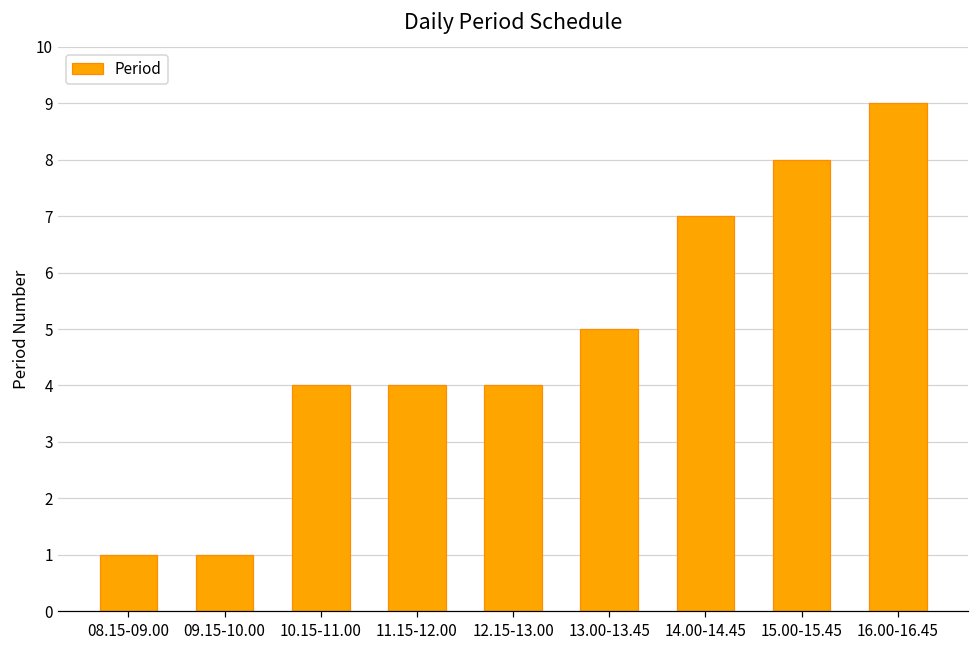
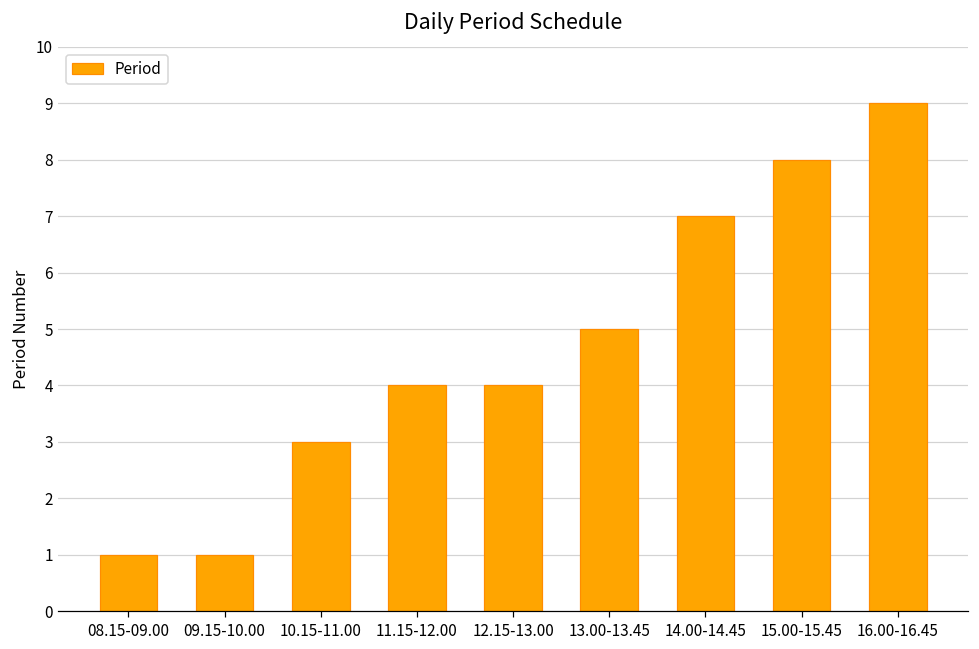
  {
    "08.15-09.00": 1,
    "09.15-10.00": 1,
-   "10.15-11.00": 4,
+   "10.15-11.00": 3,
    "11.15-12.00": 4,
    "12.15-13.00": 4,
    "13.00-13.45": 5,
    "14.00-14.45": 7,
    "15.00-15.45": 8,
    "16.00-16.45": 9
  }
